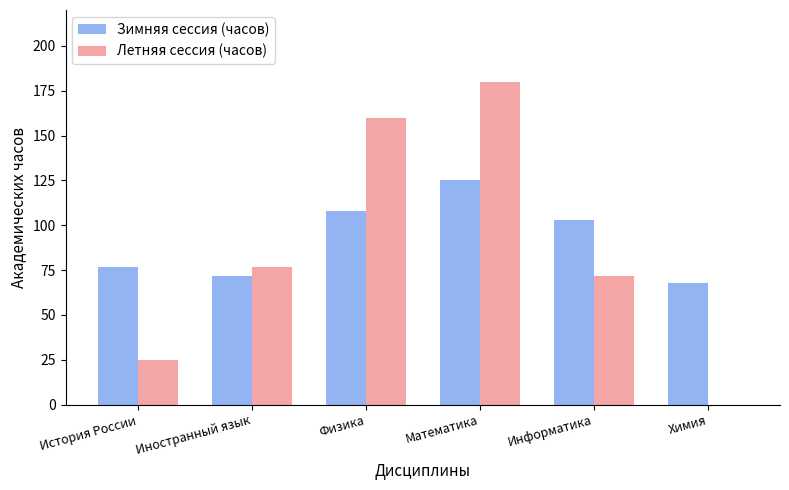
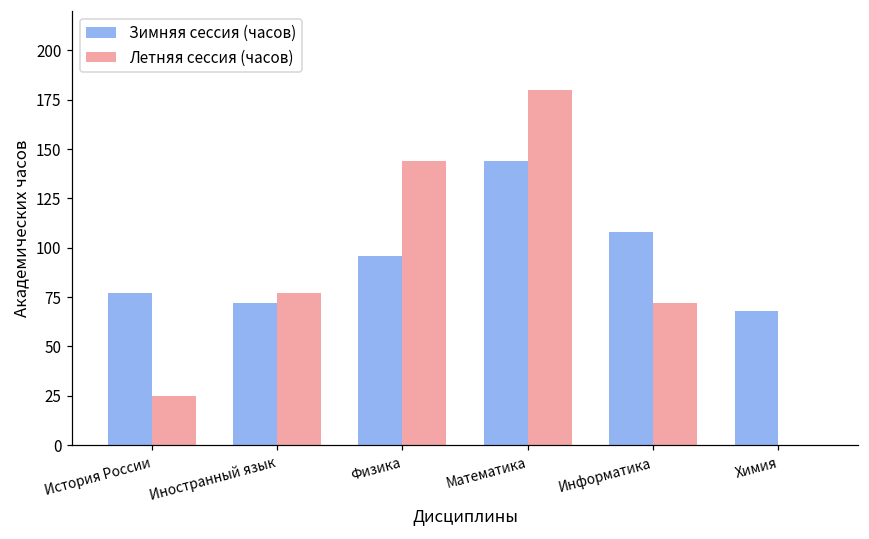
  {
    "Зимняя сессия (часов)": {
      "История России": 77,
      "Иностранный язык": 72,
-     "Физика": 108,
-     "Математика": 125,
-     "Информатика": 103,
+     "Физика": 96,
+     "Математика": 144,
+     "Информатика": 108,
      "Химия": 68
    },
    "Летняя сессия (часов)": {
      "История России": 25,
      "Иностранный язык": 77,
-     "Физика": 160,
+     "Физика": 144,
      "Математика": 180,
      "Информатика": 72,
      "Химия": 0
    }
  }
